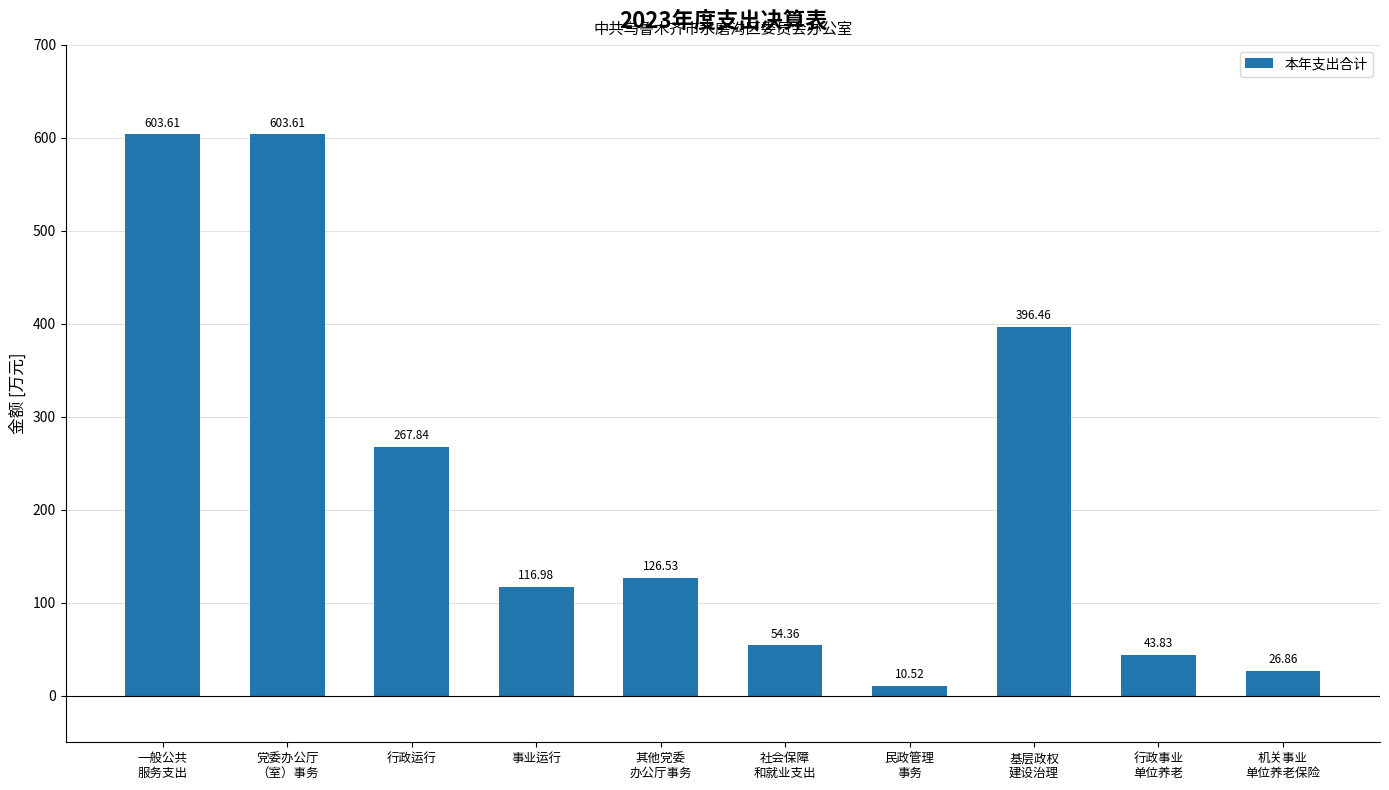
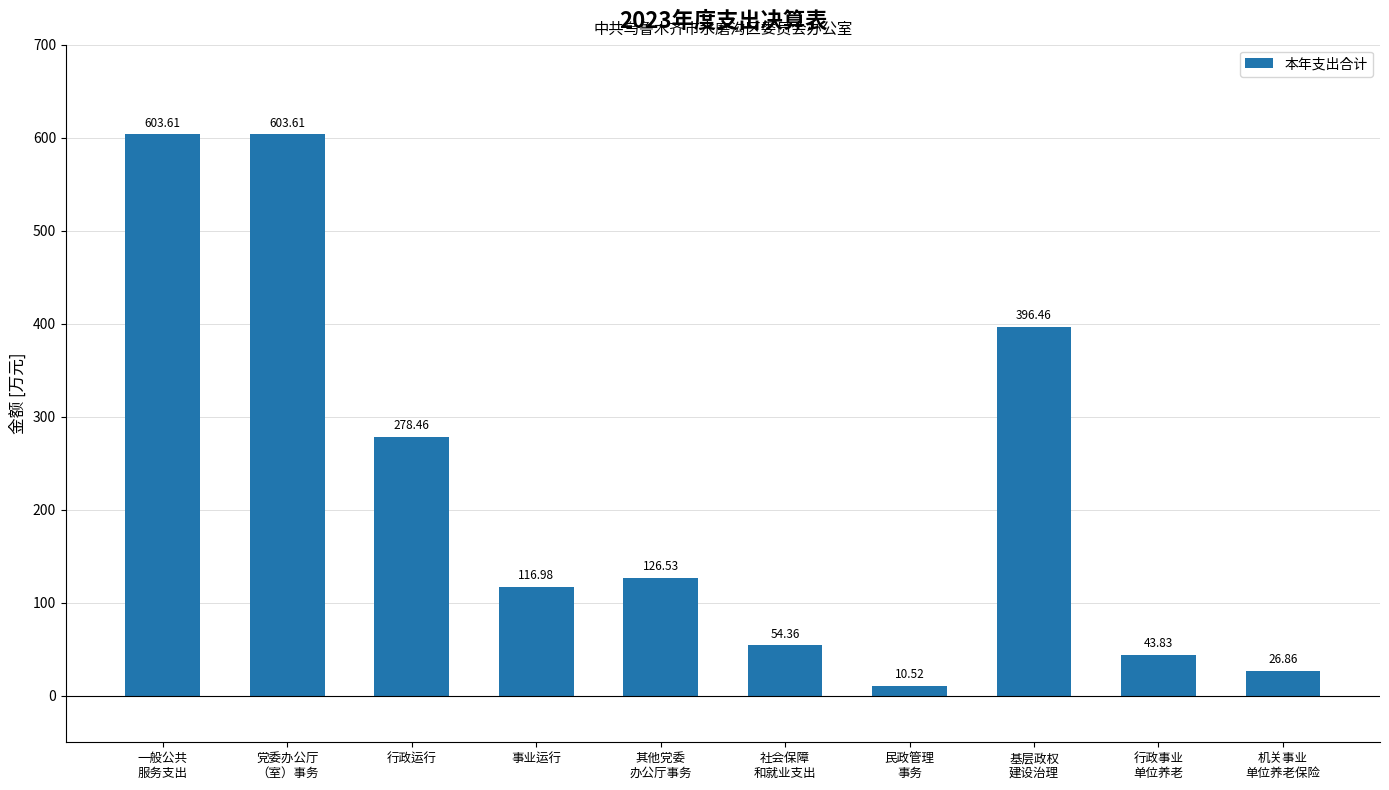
  {
    "一般公共 服务支出": 603.61,
    "党委办公厅 （室）事务": 603.61,
-   "行政运行": 267.84,
+   "行政运行": 278.46,
    "事业运行": 116.98,
    "其他党委 办公厅事务": 126.53,
    "社会保障 和就业支出": 54.36,
    "民政管理 事务": 10.52,
    "基层政权 建设治理": 396.46,
    "行政事业 单位养老": 43.83,
    "机关事业 单位养老保险": 26.86
  }
